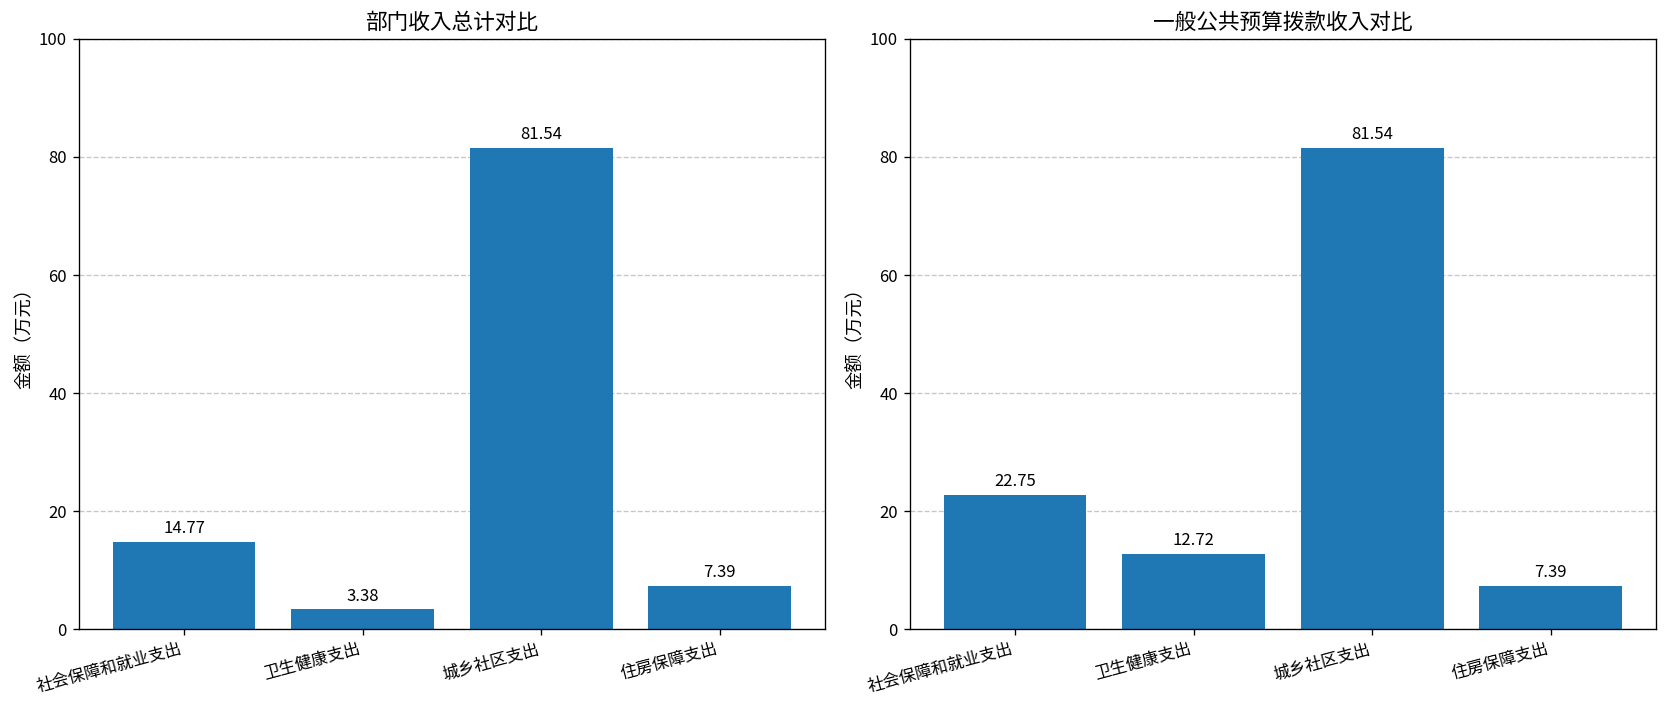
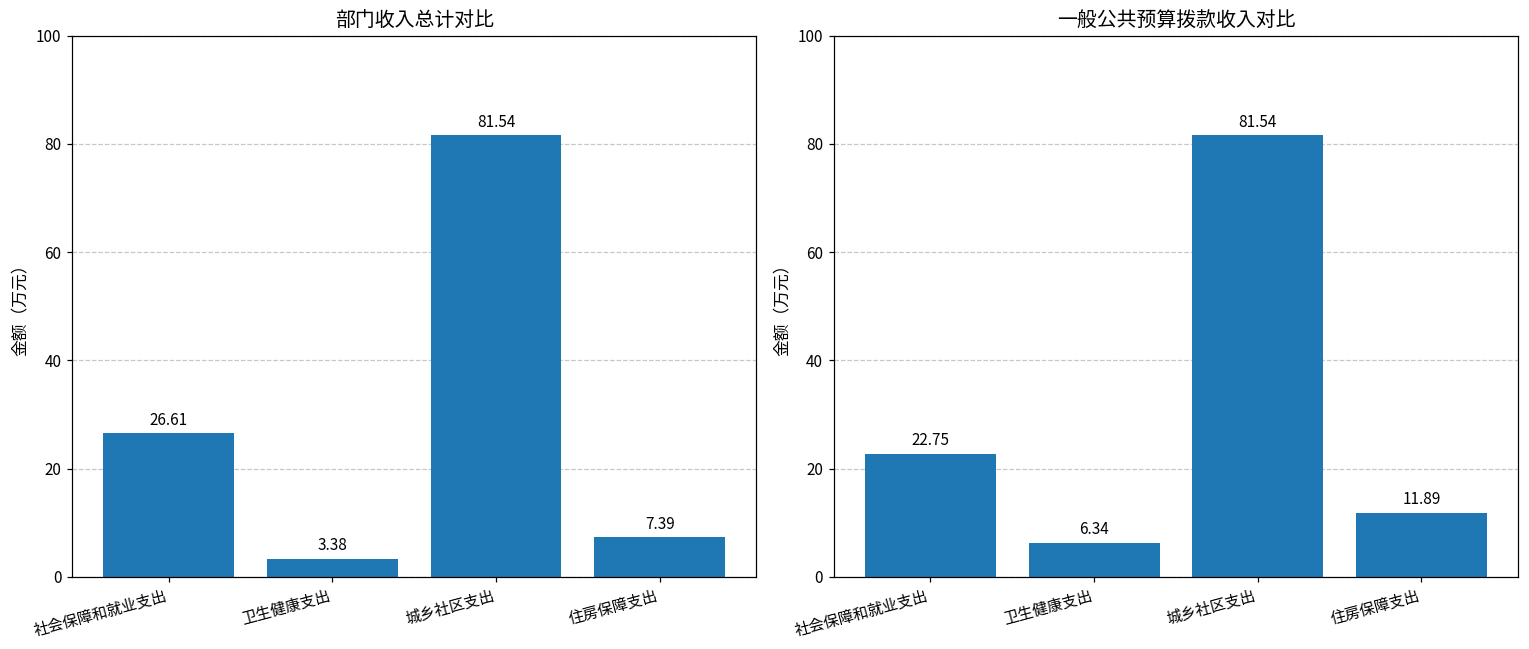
  {
    "部门收入总计对比": {
-     "社会保障和就业支出": 14.77,
+     "社会保障和就业支出": 26.61,
      "卫生健康支出": 3.38,
      "城乡社区支出": 81.54,
      "住房保障支出": 7.39
    },
    "一般公共预算拨款收入对比": {
      "社会保障和就业支出": 22.75,
-     "卫生健康支出": 12.72,
+     "卫生健康支出": 6.34,
      "城乡社区支出": 81.54,
-     "住房保障支出": 7.39
+     "住房保障支出": 11.89
    }
  }
